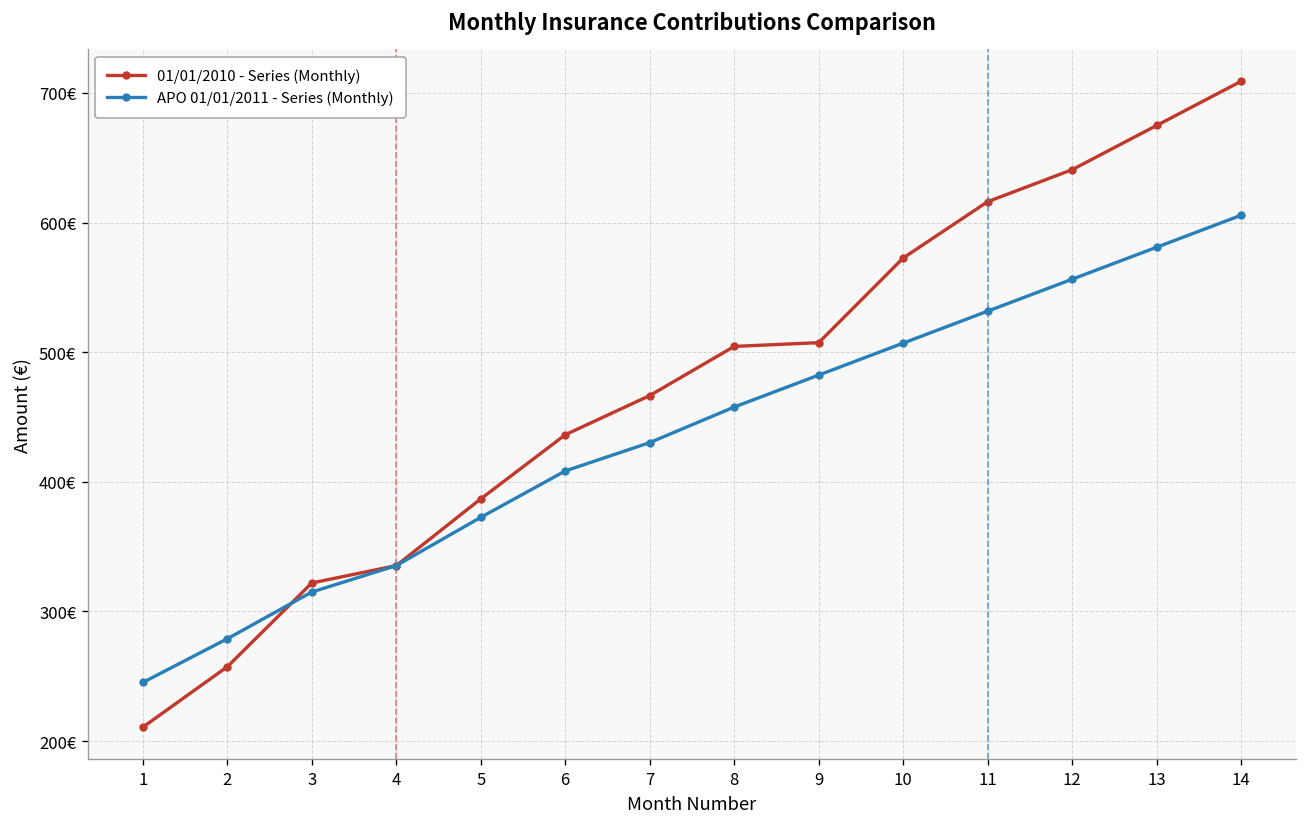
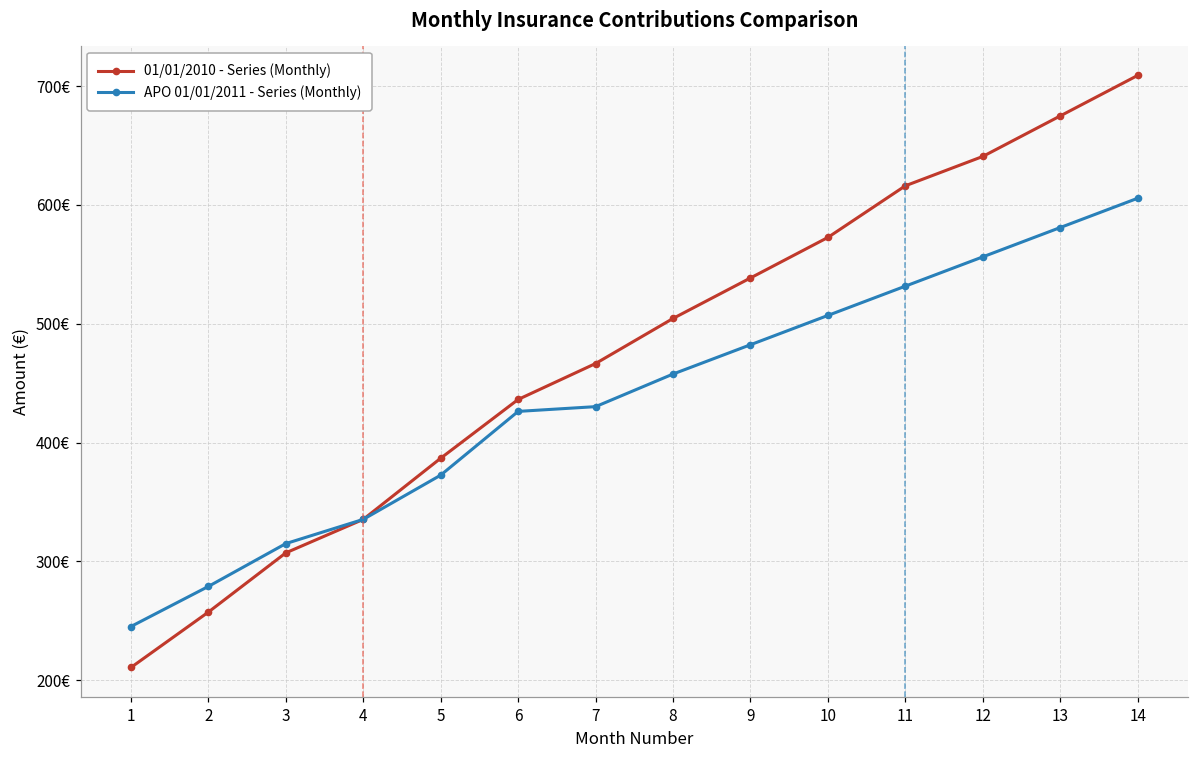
  {
    "01/01/2010 - Series (Monthly)": {
      "1": "211€",
      "2": "257€",
-     "3": "322€",
+     "3": "307€",
      "5": "387€",
      "6": "436€",
      "7": "467€",
      "8": "504€",
-     "9": "507€",
+     "9": "539€",
      "10": "573€",
      "11": "616€",
      "12": "641€",
      "13": "675€",
      "14": "709€"
    },
    "APO 01/01/2011 - Series (Monthly)": {
      "1": "245€",
      "2": "279€",
      "3": "315€",
      "5": "373€",
-     "6": "408€",
+     "6": "426€",
      "7": "430€",
      "8": "458€",
      "9": "482€",
      "10": "507€",
      "11": "532€",
      "12": "556€",
      "13": "581€",
      "14": "606€"
    }
  }
